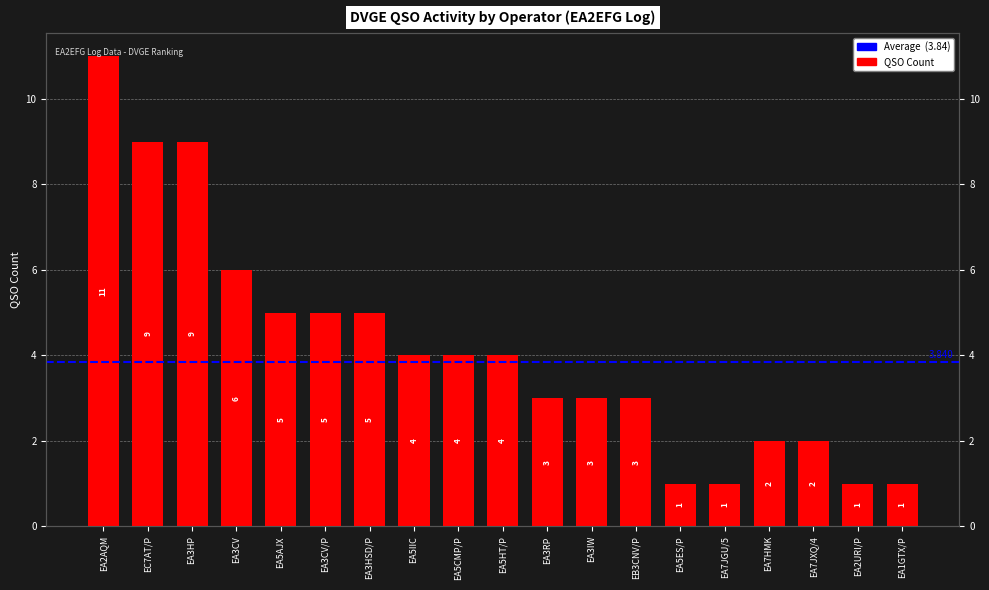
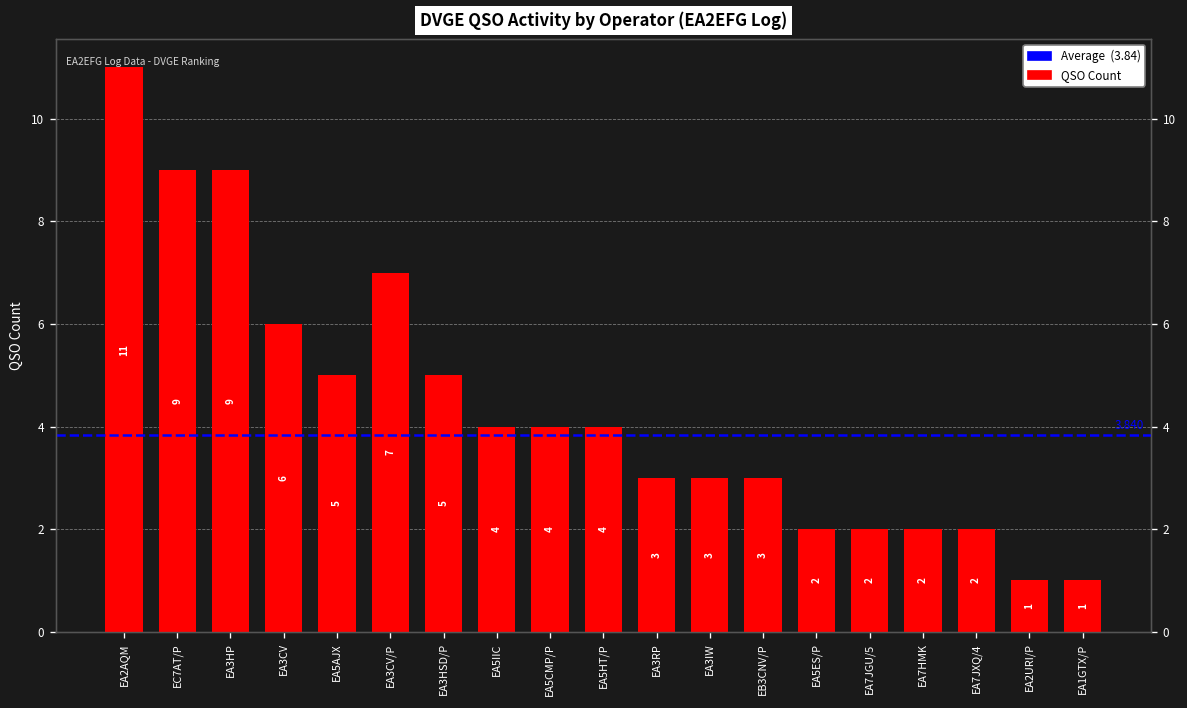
  {
    "EA2AQM": 11,
    "EC7AT/P": 9,
    "EA3HP": 9,
    "EA3CV": 6,
    "EA5AJX": 5,
-   "EA3CV/P": 5,
+   "EA3CV/P": 7,
    "EA3HSD/P": 5,
    "EA5IIC": 4,
    "EA5CMP/P": 4,
    "EA5HT/P": 4,
    "EA3RP": 3,
    "EA3IW": 3,
    "EB3CNV/P": 3,
-   "EA5ES/P": 1,
-   "EA7JGU/5": 1,
+   "EA5ES/P": 2,
+   "EA7JGU/5": 2,
    "EA7HMK": 2,
    "EA7JXQ/4": 2,
    "EA2URI/P": 1,
    "EA1GTX/P": 1
  }
